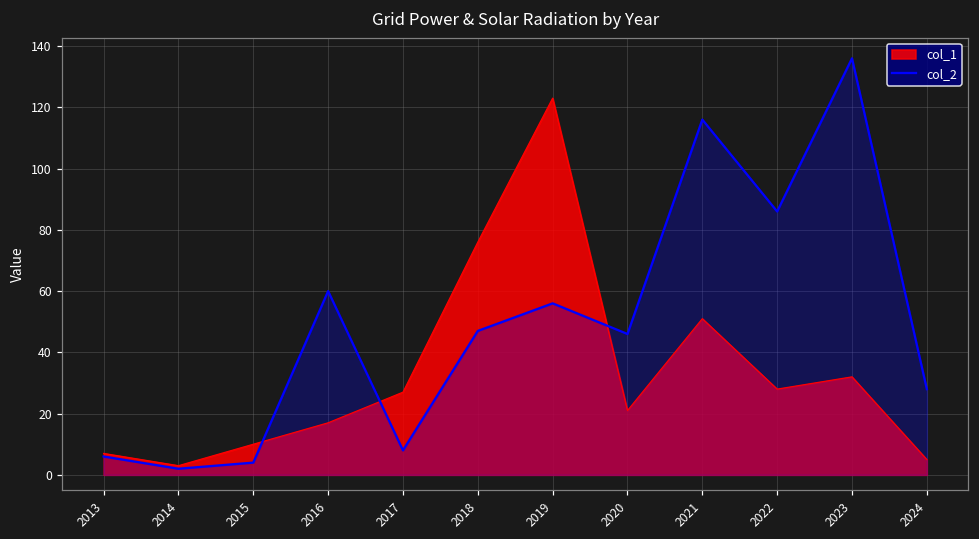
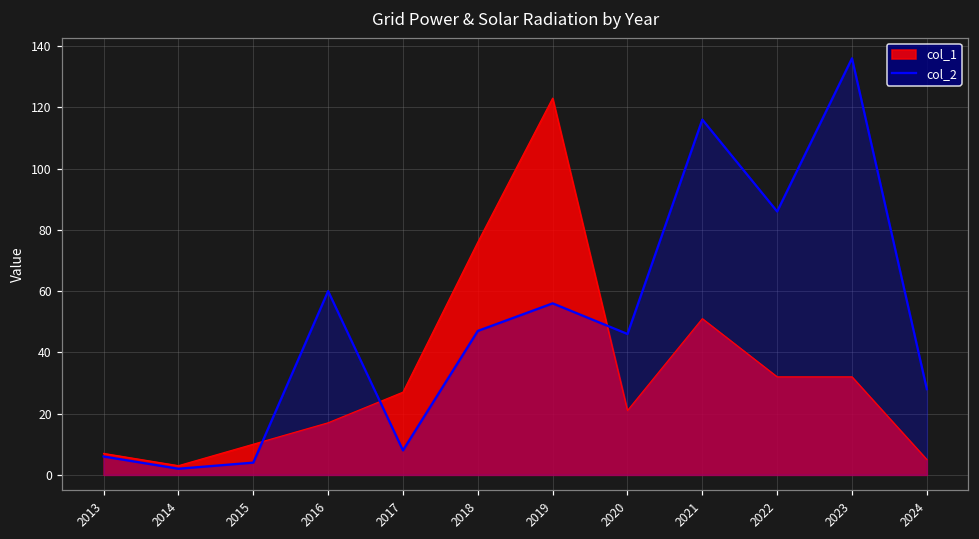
  {
    "col_1": {
      "2013": 7,
      "2014": 3,
      "2015": 10,
      "2016": 17,
      "2017": 27,
      "2018": 76,
      "2019": 123,
      "2020": 21,
      "2021": 51,
-     "2022": 28,
+     "2022": 32,
      "2023": 32,
      "2024": 5
    },
    "col_2": {
      "2013": 6,
      "2014": 2,
      "2015": 4,
      "2016": 60,
      "2017": 8,
      "2018": 47,
      "2019": 56,
      "2020": 46,
      "2021": 116,
      "2022": 86,
      "2023": 136,
      "2024": 28
    }
  }
